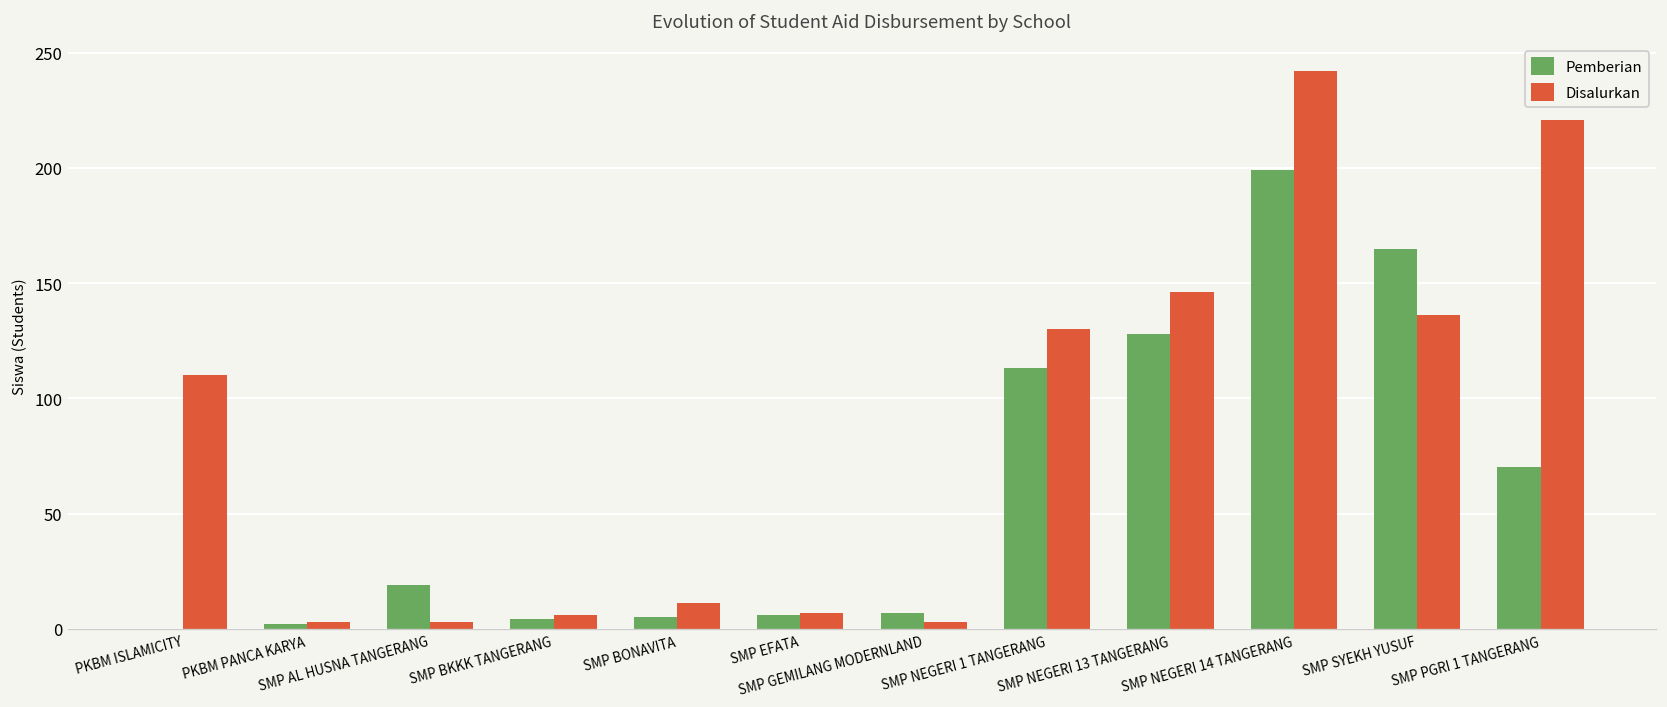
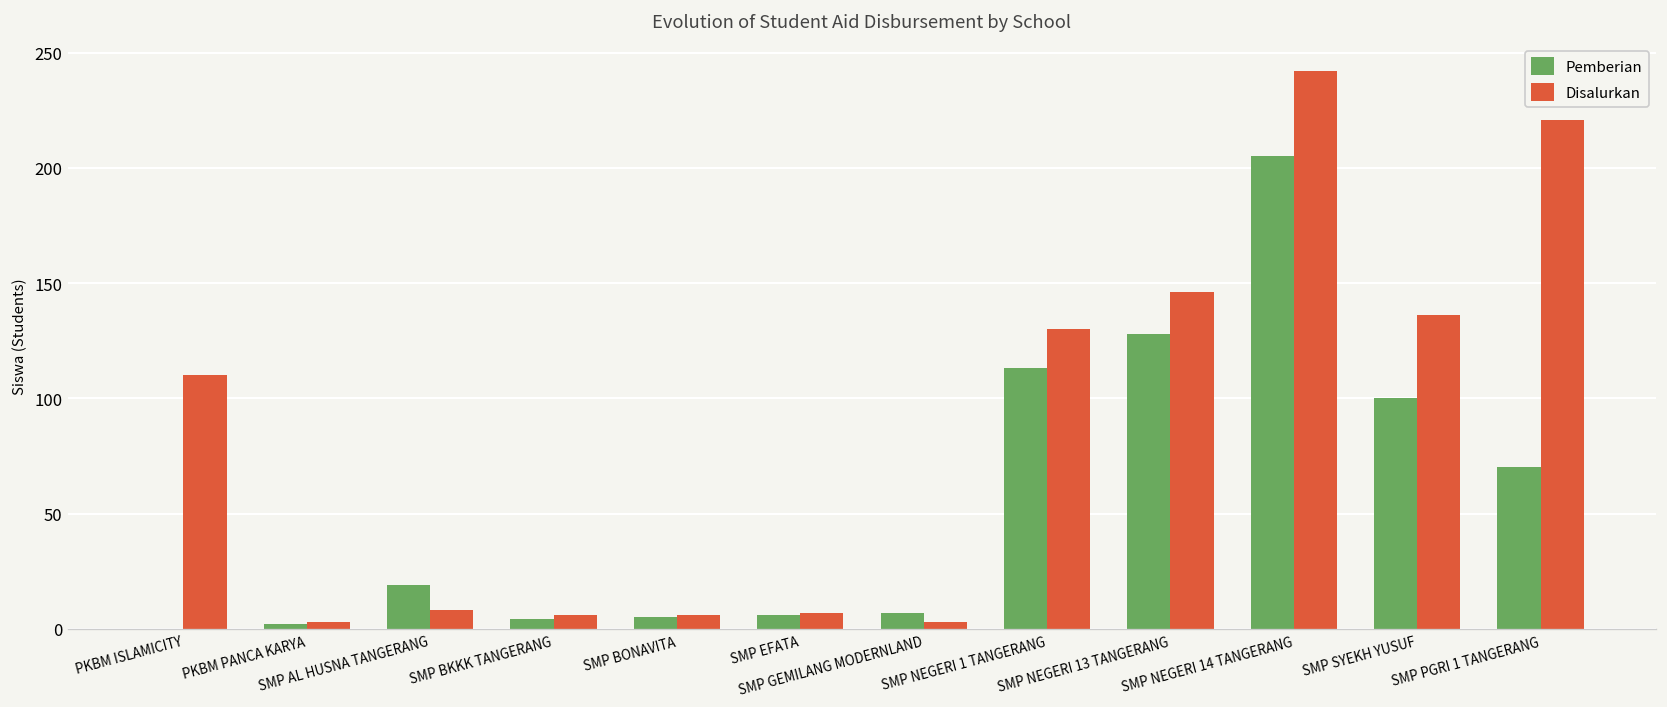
  {
    "Pemberian": {
      "PKBM ISLAMICITY": 0,
      "PKBM PANCA KARYA": 2,
      "SMP AL HUSNA TANGERANG": 19,
      "SMP BKKK TANGERANG": 4,
      "SMP BONAVITA": 5,
      "SMP EFATA": 6,
      "SMP GEMILANG MODERNLAND": 7,
      "SMP NEGERI 1 TANGERANG": 113,
      "SMP NEGERI 13 TANGERANG": 128,
-     "SMP NEGERI 14 TANGERANG": 199,
-     "SMP SYEKH YUSUF": 165,
+     "SMP NEGERI 14 TANGERANG": 205,
+     "SMP SYEKH YUSUF": 100,
      "SMP PGRI 1 TANGERANG": 70
    },
    "Disalurkan": {
      "PKBM ISLAMICITY": 110,
      "PKBM PANCA KARYA": 3,
-     "SMP AL HUSNA TANGERANG": 3,
+     "SMP AL HUSNA TANGERANG": 8,
      "SMP BKKK TANGERANG": 6,
-     "SMP BONAVITA": 11,
+     "SMP BONAVITA": 6,
      "SMP EFATA": 7,
      "SMP GEMILANG MODERNLAND": 3,
      "SMP NEGERI 1 TANGERANG": 130,
      "SMP NEGERI 13 TANGERANG": 146,
      "SMP NEGERI 14 TANGERANG": 242,
      "SMP SYEKH YUSUF": 136,
      "SMP PGRI 1 TANGERANG": 221
    }
  }
